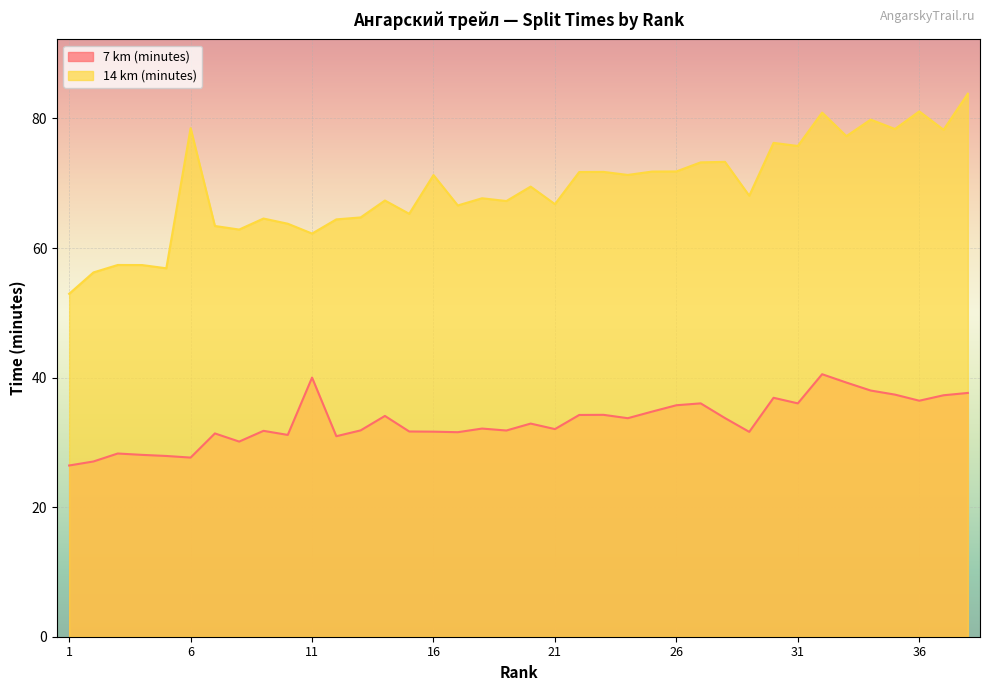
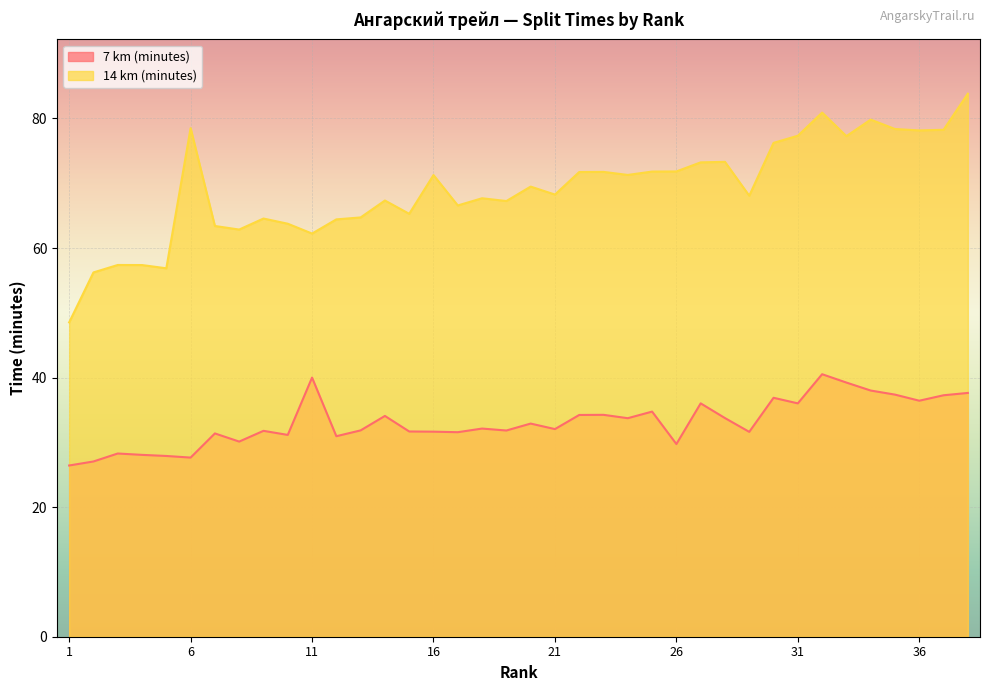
  {
    "7 km (minutes)": {
      "1": 26,
      "6": 28,
      "11": 40,
      "16": 32,
      "21": 32,
-     "26": 36,
+     "26": 30,
      "31": 36,
      "36": 36
    },
    "14 km (minutes)": {
-     "1": 53,
+     "1": 49,
      "6": 79,
      "11": 62,
      "16": 71,
-     "21": 67,
+     "21": 68,
      "26": 72,
-     "31": 76,
-     "36": 81
+     "31": 77,
+     "36": 78
    }
  }
